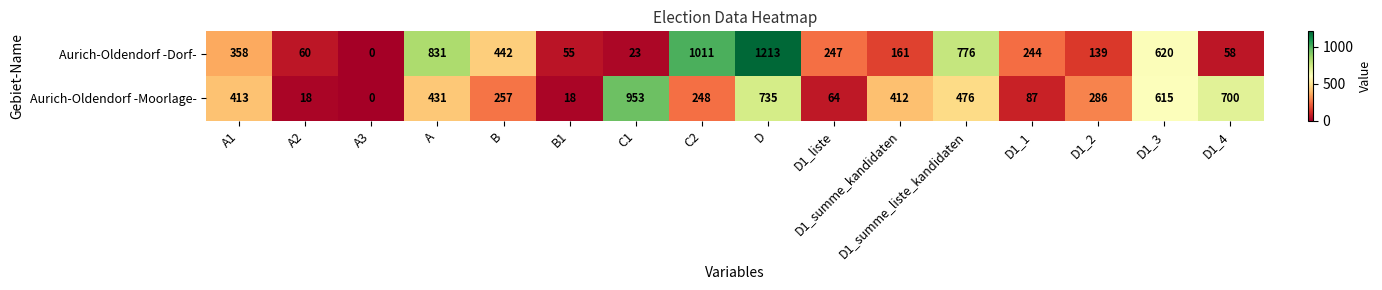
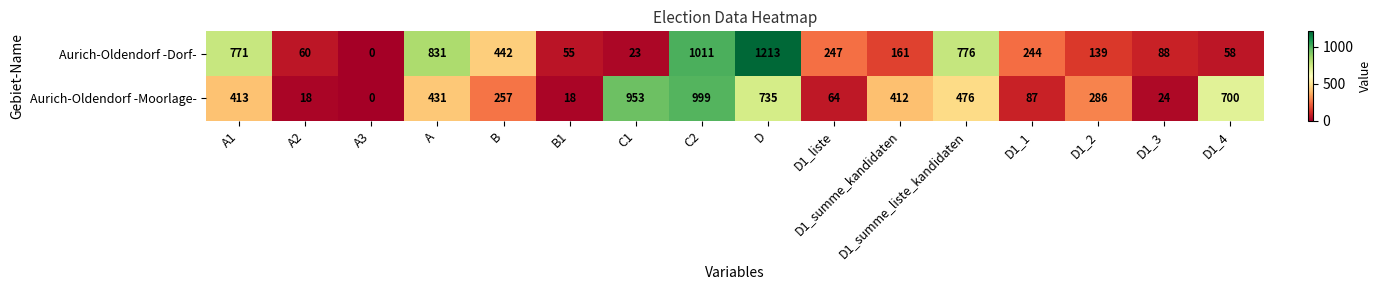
  {
    "Aurich-Oldendorf -Dorf-": {
-     "A1": 358,
+     "A1": 771,
      "A2": 60,
      "A3": 0,
      "A": 831,
      "B": 442,
      "B1": 55,
      "C1": 23,
      "C2": 1011,
      "D": 1213,
      "D1_liste": 247,
      "D1_summe_kandidaten": 161,
      "D1_summe_liste_kandidaten": 776,
      "D1_1": 244,
      "D1_2": 139,
-     "D1_3": 620,
+     "D1_3": 88,
      "D1_4": 58
    },
    "Aurich-Oldendorf -Moorlage-": {
      "A1": 413,
      "A2": 18,
      "A3": 0,
      "A": 431,
      "B": 257,
      "B1": 18,
      "C1": 953,
-     "C2": 248,
+     "C2": 999,
      "D": 735,
      "D1_liste": 64,
      "D1_summe_kandidaten": 412,
      "D1_summe_liste_kandidaten": 476,
      "D1_1": 87,
      "D1_2": 286,
-     "D1_3": 615,
+     "D1_3": 24,
      "D1_4": 700
    }
  }
